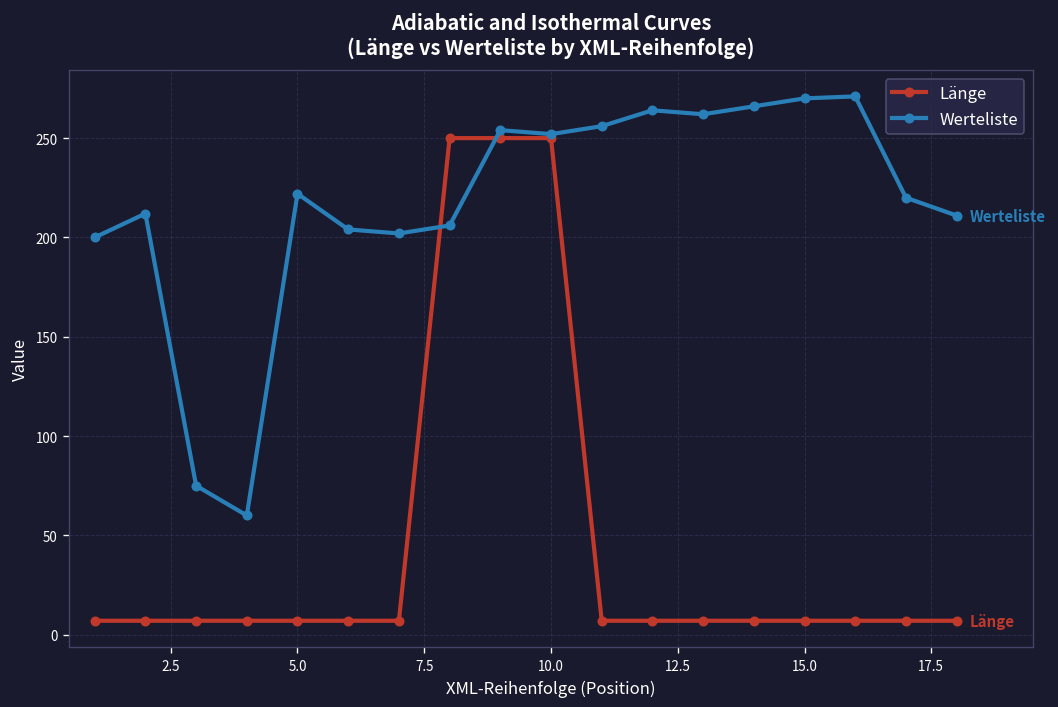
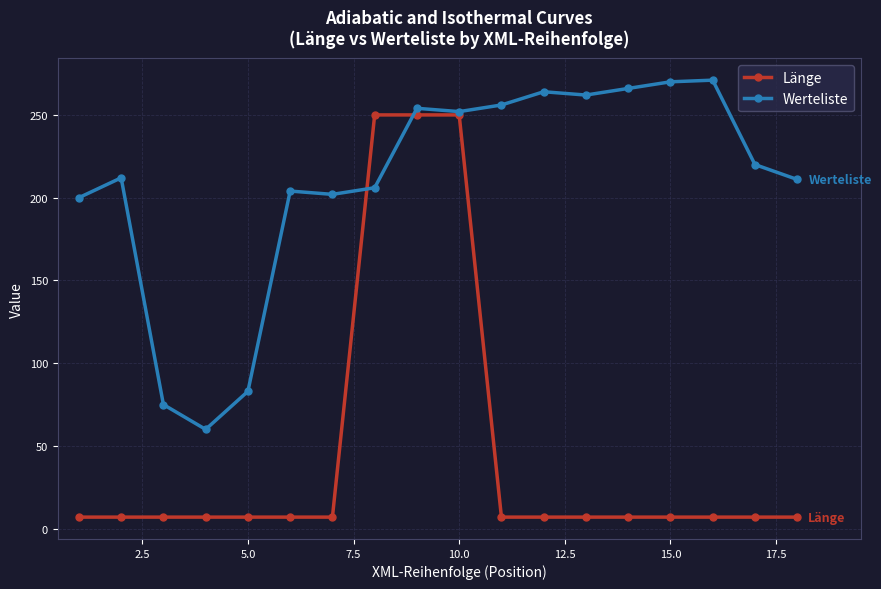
  {
    "Länge": {
      "5.0": 7,
      "10.0": 250,
      "15.0": 7
    },
    "Werteliste": {
-     "5.0": 222,
+     "5.0": 83,
      "10.0": 252,
      "15.0": 270
    }
  }
